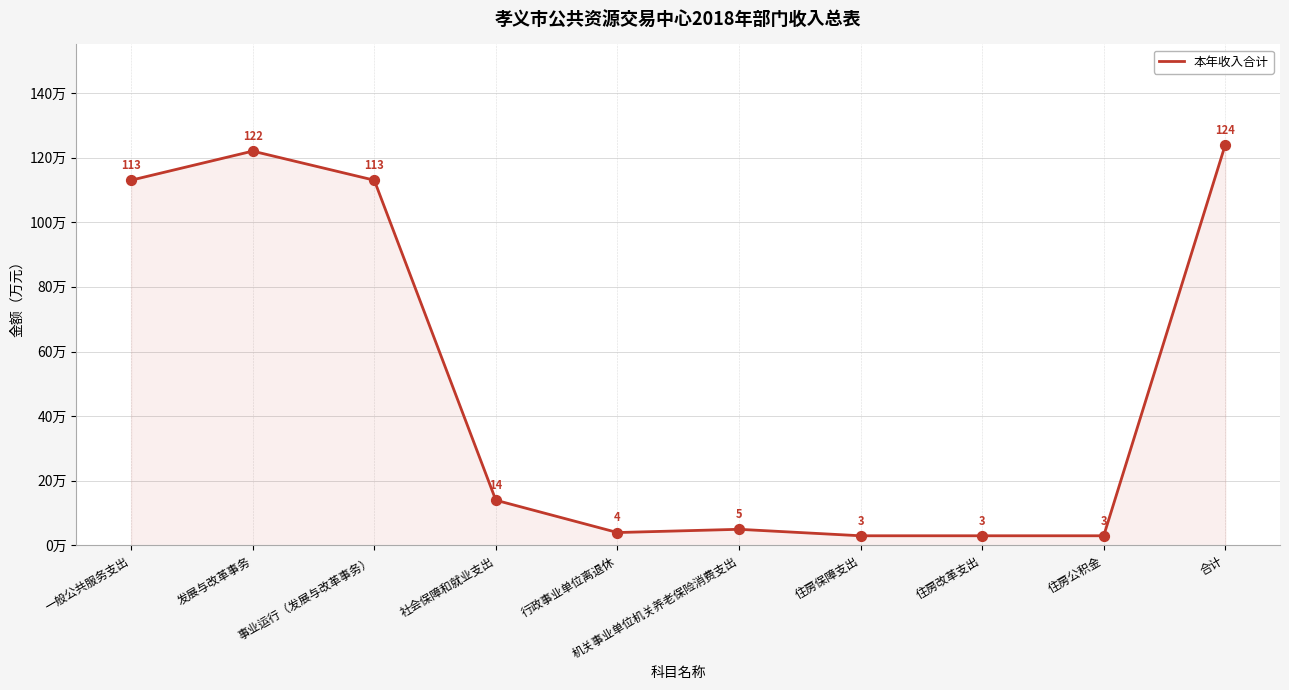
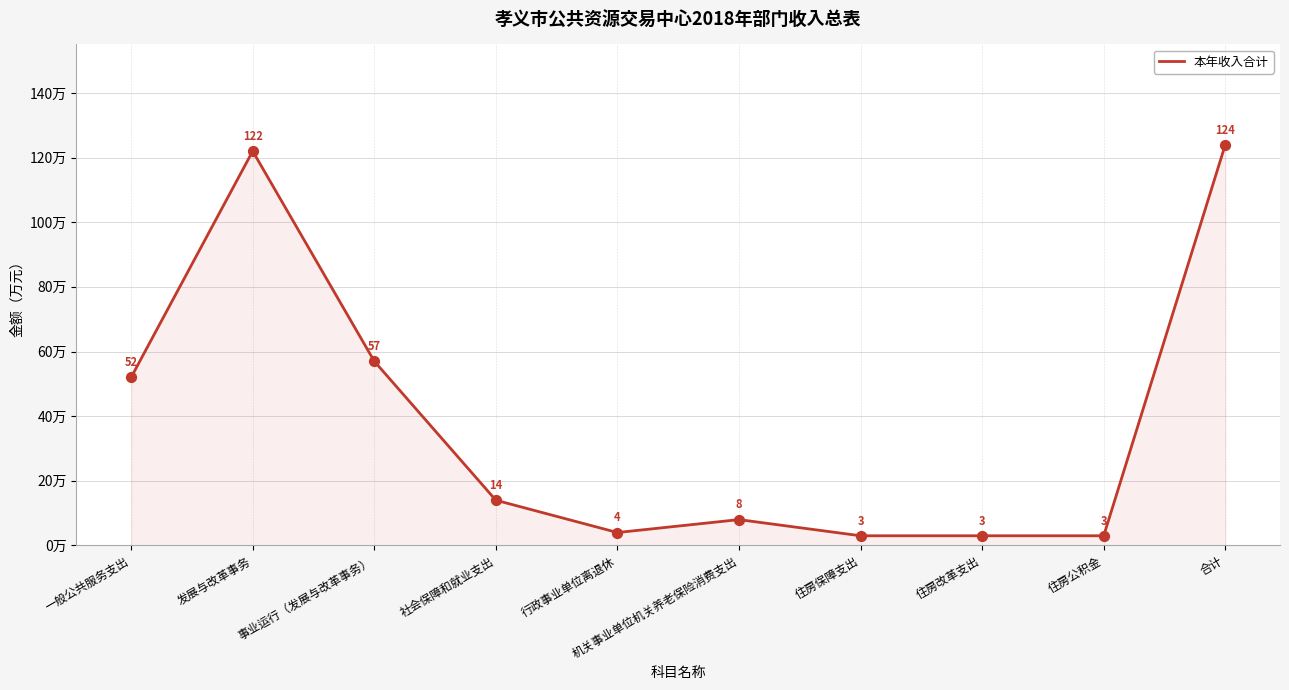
  {
-   "一般公共服务支出": 113,
+   "一般公共服务支出": 52,
    "发展与改革事务": 122,
-   "事业运行（发展与改革事务）": 113,
+   "事业运行（发展与改革事务）": 57,
    "社会保障和就业支出": 14,
    "行政事业单位离退休": 4,
-   "机关事业单位机关养老保险消费支出": 5,
+   "机关事业单位机关养老保险消费支出": 8,
    "住房保障支出": 3,
    "住房改革支出": 3,
    "住房公积金": 3,
    "合计": 124
  }
